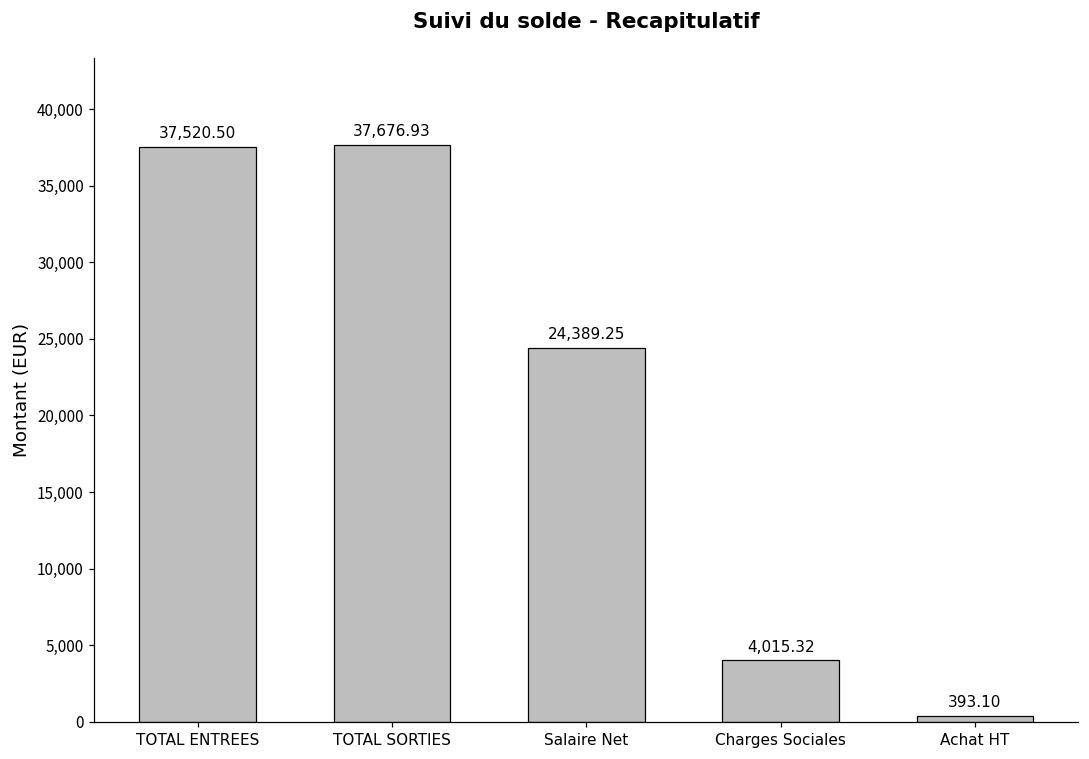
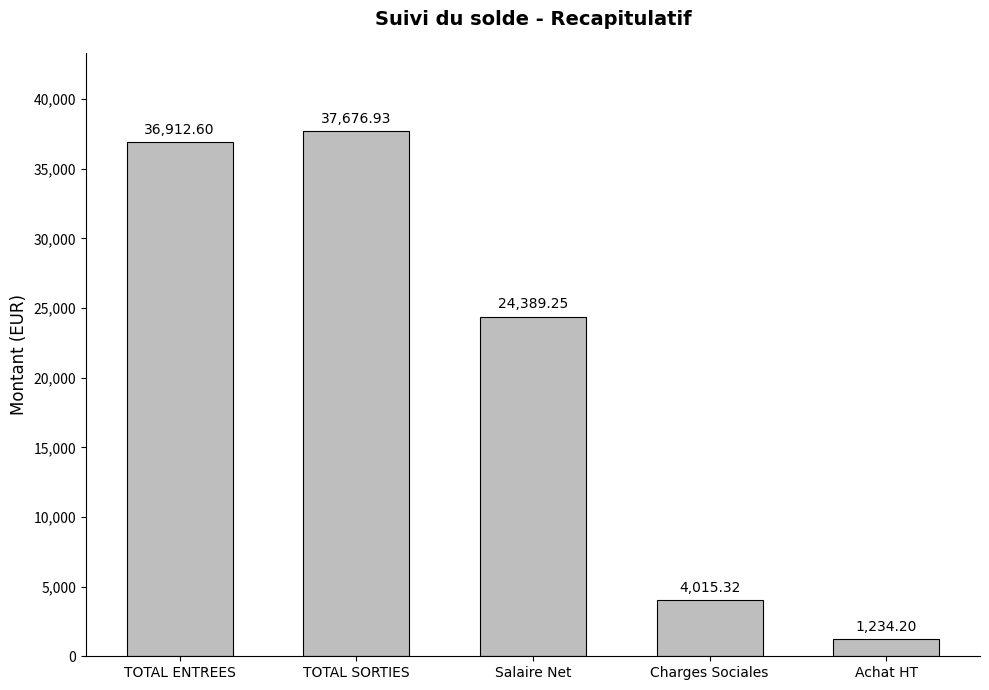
  {
-   "TOTAL ENTREES": "37,520.50",
+   "TOTAL ENTREES": "36,912.60",
    "TOTAL SORTIES": "37,676.93",
    "Salaire Net": "24,389.25",
    "Charges Sociales": "4,015.32",
-   "Achat HT": "393.10"
+   "Achat HT": "1,234.20"
  }
